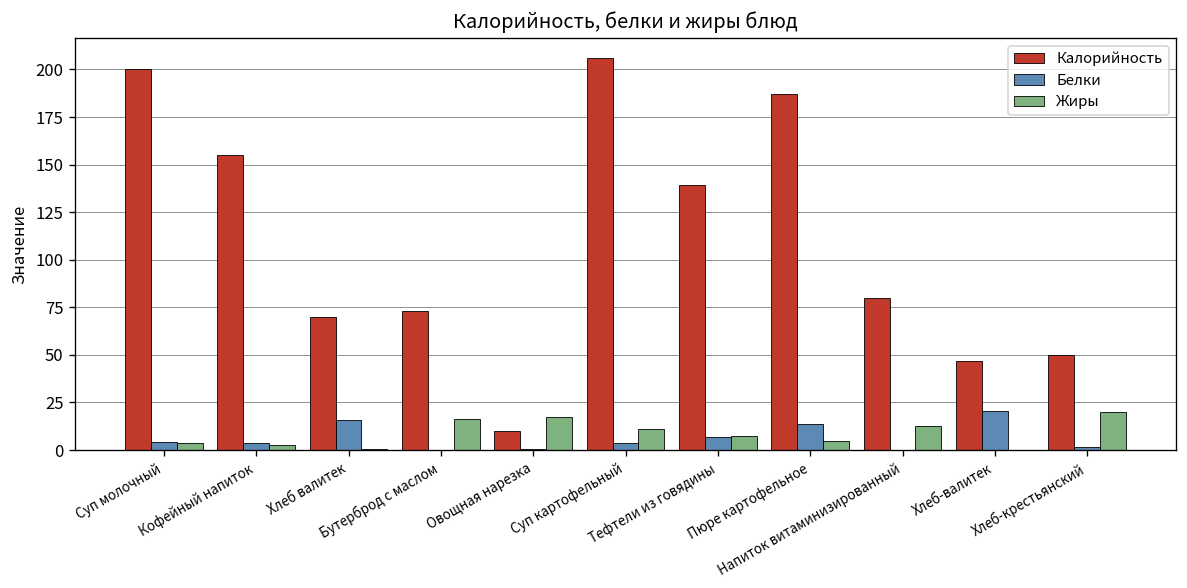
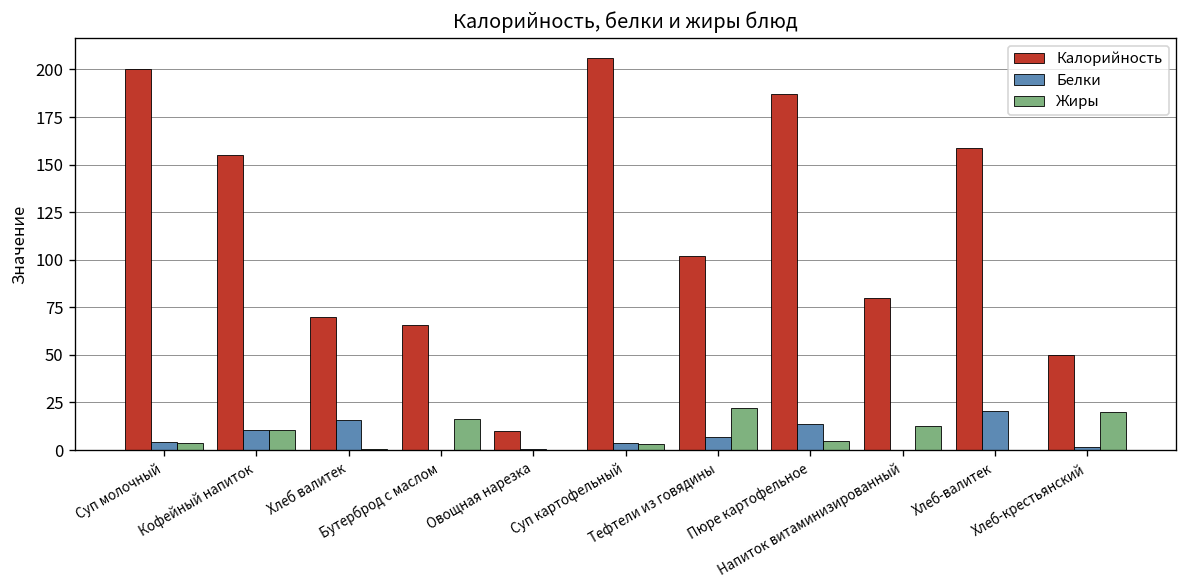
  {
    "Калорийность": {
      "Суп молочный": 200,
      "Кофейный напиток": 155,
      "Хлеб валитек": 70,
-     "Бутерброд с маслом": 73,
+     "Бутерброд с маслом": 66,
      "Овощная нарезка": 10,
      "Суп картофельный": 206,
-     "Тефтели из говядины": 139,
+     "Тефтели из говядины": 102,
      "Пюре картофельное": 187,
      "Напиток витаминизированный": 80,
-     "Хлеб-валитек": 47,
+     "Хлеб-валитек": 159,
      "Хлеб-крестьянский": 50
    },
    "Белки": {
      "Суп молочный": 4,
-     "Кофейный напиток": 4,
+     "Кофейный напиток": 10,
      "Хлеб валитек": 16,
      "Суп картофельный": 4,
      "Тефтели из говядины": 7,
      "Пюре картофельное": 14,
      "Напиток витаминизированный": 0,
      "Хлеб-валитек": 20,
      "Хлеб-крестьянский": 2
    },
    "Жиры": {
      "Суп молочный": 4,
-     "Кофейный напиток": 3,
+     "Кофейный напиток": 11,
      "Бутерброд с маслом": 16,
-     "Овощная нарезка": 17,
-     "Суп картофельный": 11,
-     "Тефтели из говядины": 7,
+     "Овощная нарезка": 0,
+     "Суп картофельный": 3,
+     "Тефтели из говядины": 22,
      "Пюре картофельное": 5,
      "Напиток витаминизированный": 13,
      "Хлеб-крестьянский": 20
    }
  }
